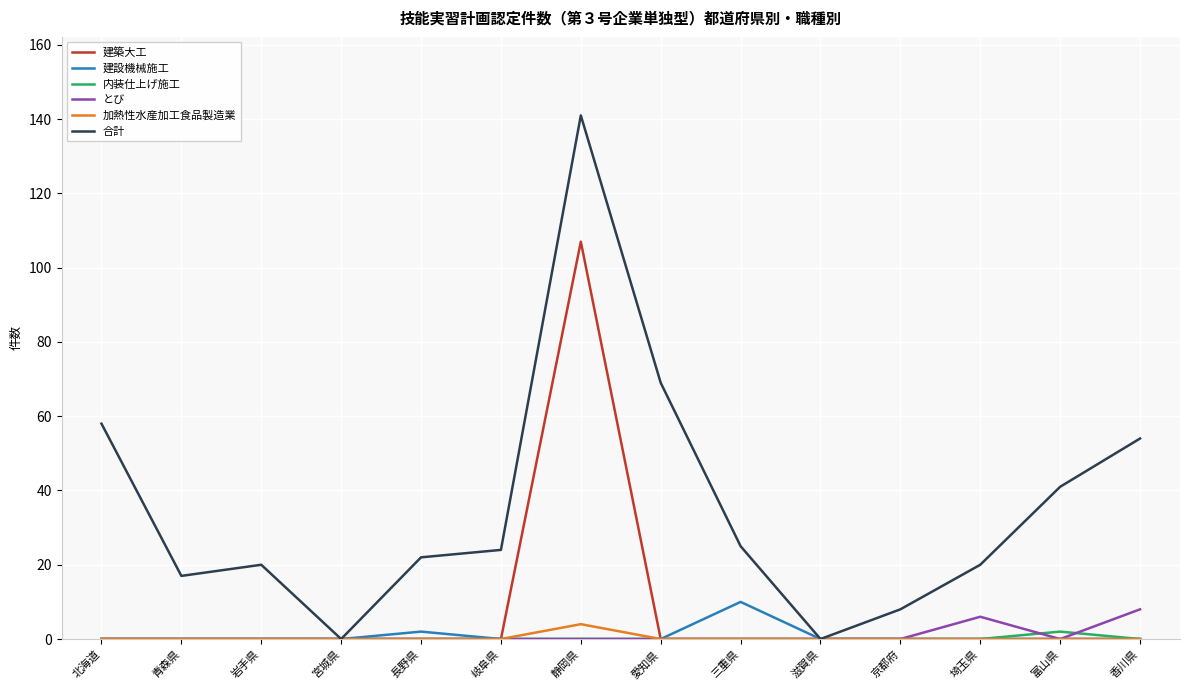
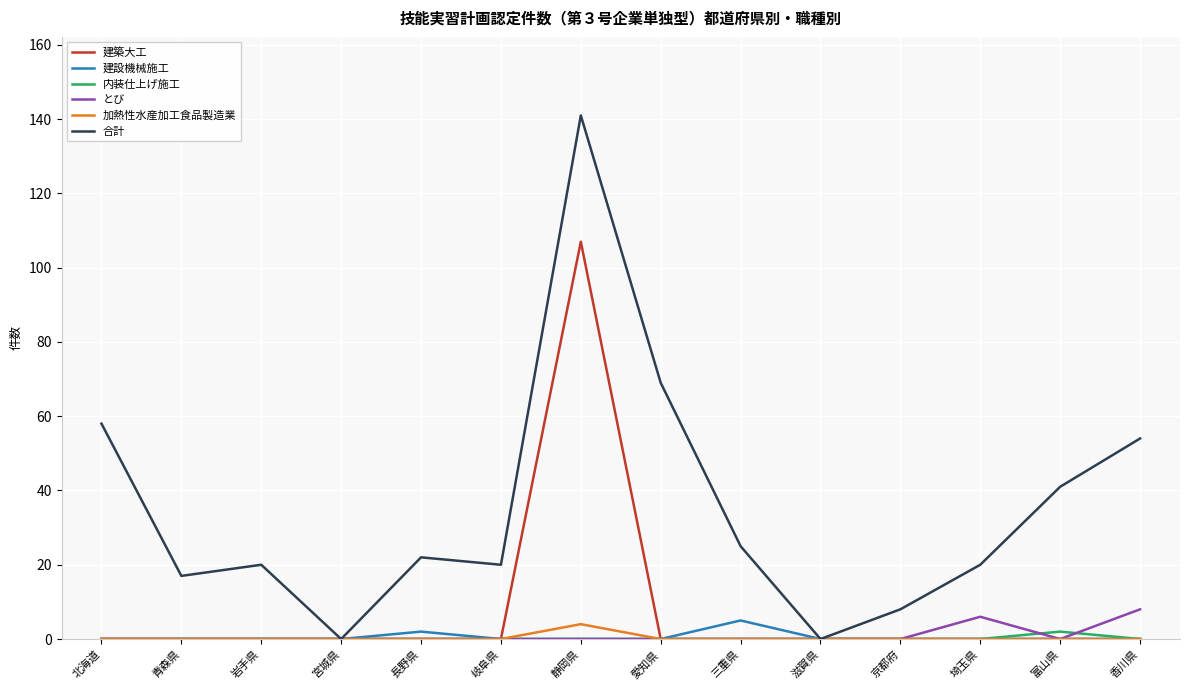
  {
    "建築大工": {
      "静岡県": 107
    },
    "建設機械施工": {
      "長野県": 2,
-     "三重県": 10
+     "三重県": 5
    },
    "内装仕上げ施工": {
      "富山県": 2
    },
    "とび": {
      "埼玉県": 6,
      "香川県": 8
    },
    "加熱性水産加工食品製造業": {
      "静岡県": 4
    },
    "合計": {
      "北海道": 58,
      "青森県": 17,
      "岩手県": 20,
      "長野県": 22,
-     "岐阜県": 24,
+     "岐阜県": 20,
      "静岡県": 141,
      "愛知県": 69,
      "三重県": 25,
      "京都府": 8,
      "埼玉県": 20,
      "富山県": 41,
      "香川県": 54
    }
  }
